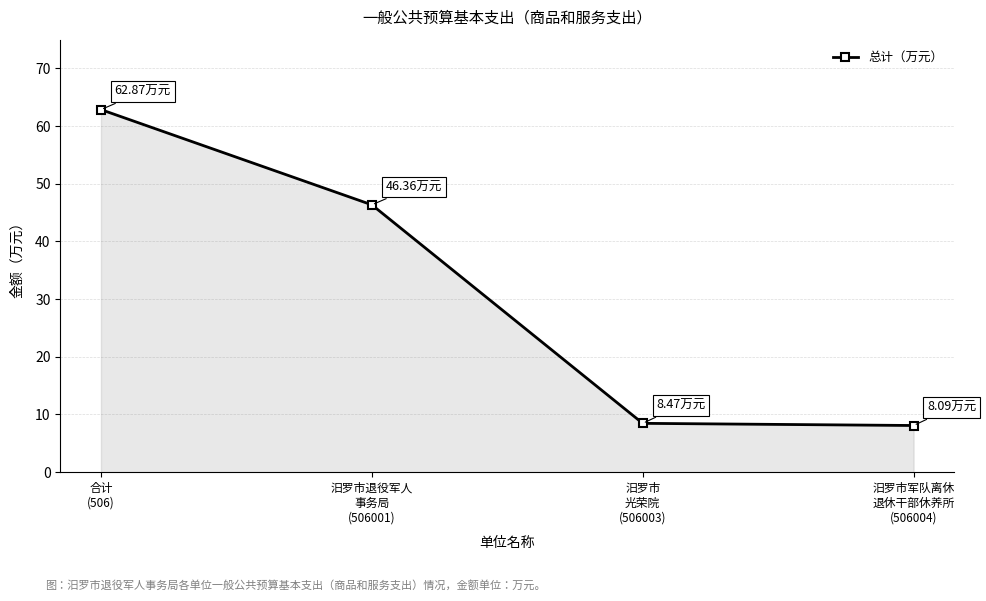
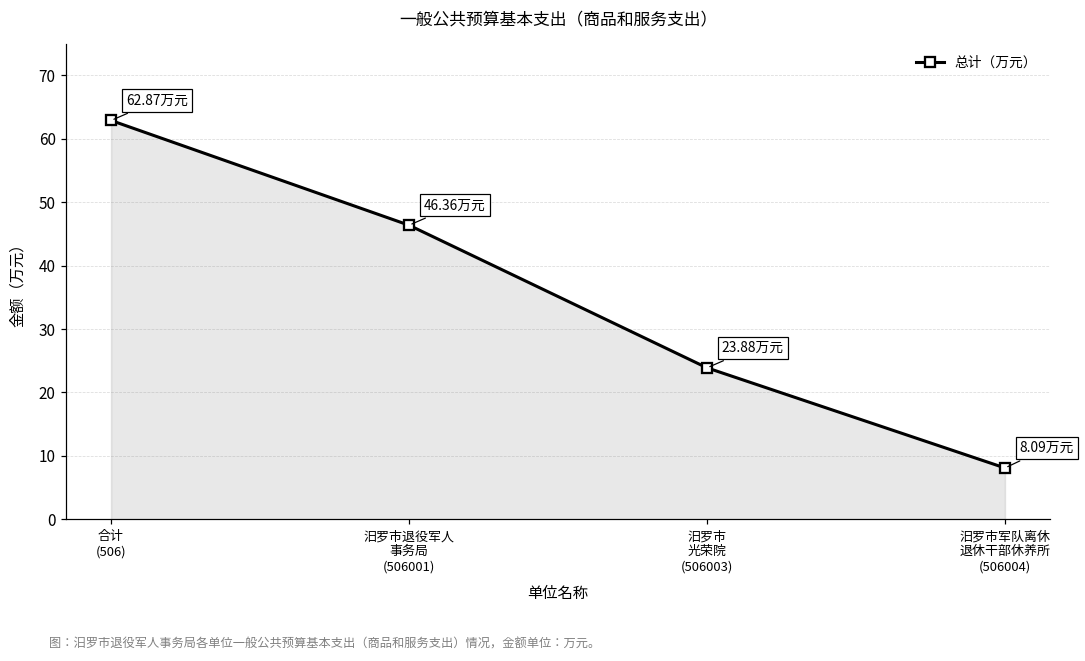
  {
-   "汨罗市 光荣院 (506003)": 8.47
+   "汨罗市 光荣院 (506003)": 23.88
  }
